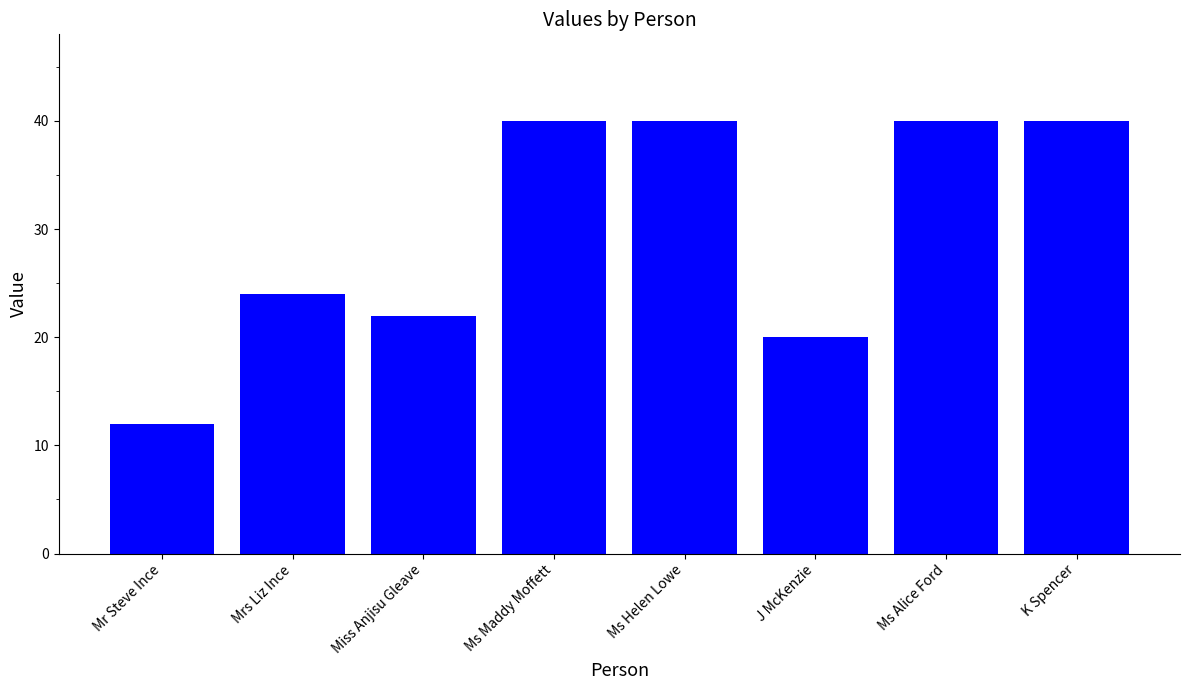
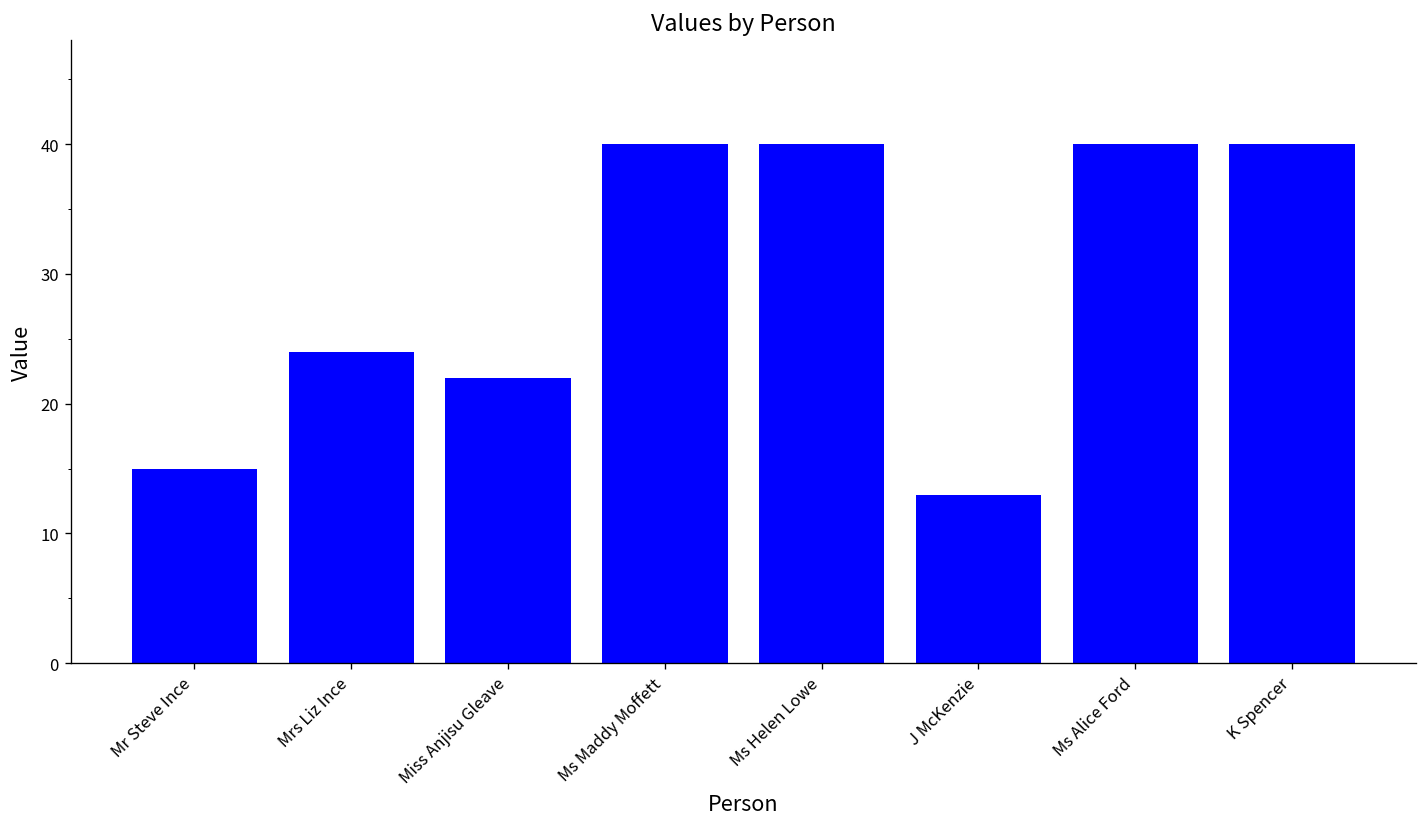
  {
-   "Mr Steve Ince": 12,
+   "Mr Steve Ince": 15,
    "Mrs Liz Ince": 24,
    "Miss Anjisu Gleave": 22,
    "Ms Maddy Moffett": 40,
    "Ms Helen Lowe": 40,
-   "J McKenzie": 20,
+   "J McKenzie": 13,
    "Ms Alice Ford": 40,
    "K Spencer": 40
  }
